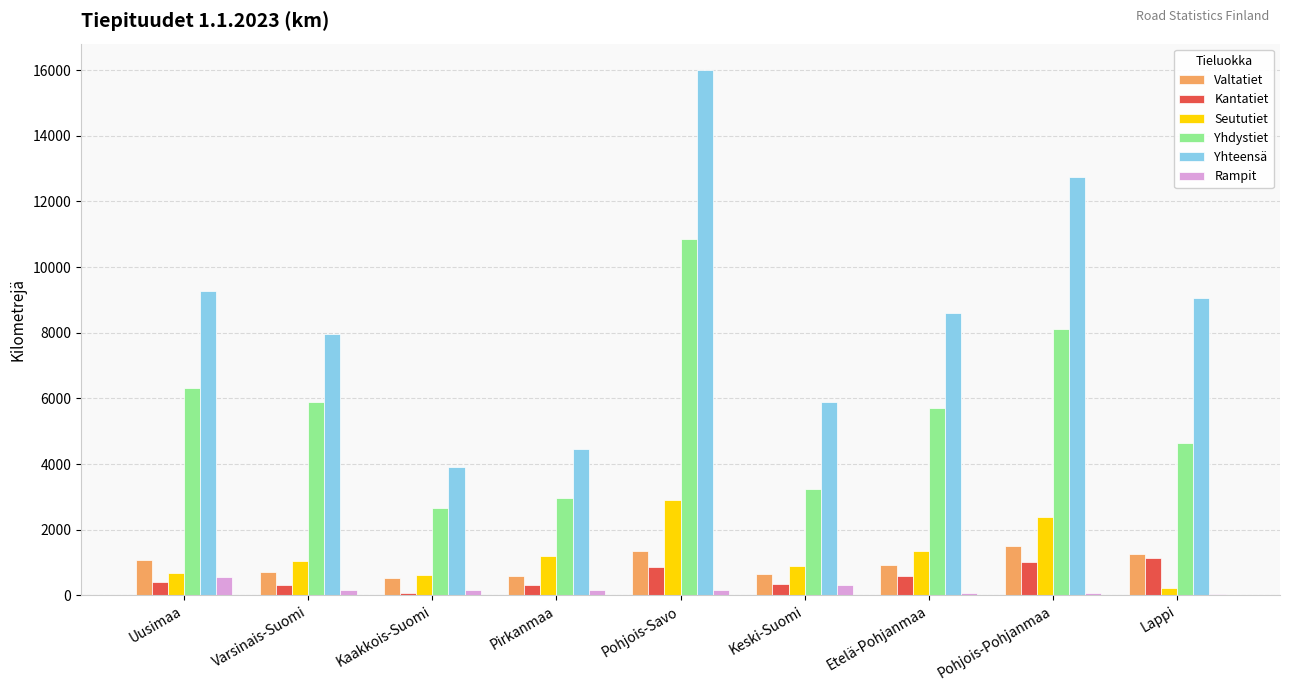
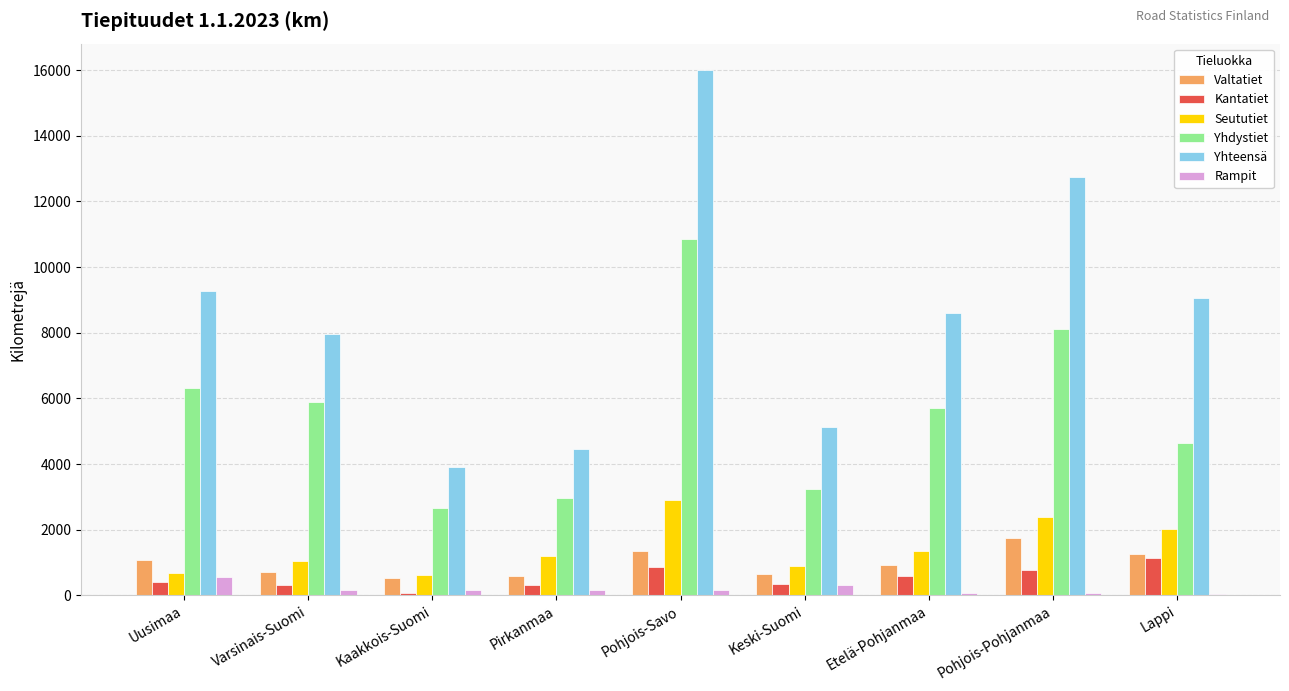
  {
    "Valtatiet": {
      "Uusimaa": 1100,
      "Varsinais-Suomi": 700,
      "Kaakkois-Suomi": 500,
      "Pirkanmaa": 600,
      "Pohjois-Savo": 1400,
      "Keski-Suomi": 700,
      "Etelä-Pohjanmaa": 900,
-     "Pohjois-Pohjanmaa": 1500,
+     "Pohjois-Pohjanmaa": 1800,
      "Lappi": 1300
    },
    "Kantatiet": {
      "Uusimaa": 400,
      "Varsinais-Suomi": 300,
      "Kaakkois-Suomi": 100,
      "Pirkanmaa": 300,
      "Pohjois-Savo": 900,
      "Keski-Suomi": 300,
      "Etelä-Pohjanmaa": 600,
-     "Pohjois-Pohjanmaa": 1000,
+     "Pohjois-Pohjanmaa": 800,
      "Lappi": 1100
    },
    "Seututiet": {
      "Uusimaa": 700,
      "Varsinais-Suomi": 1000,
      "Kaakkois-Suomi": 600,
      "Pirkanmaa": 1200,
      "Pohjois-Savo": 2900,
      "Keski-Suomi": 900,
      "Etelä-Pohjanmaa": 1400,
      "Pohjois-Pohjanmaa": 2400,
-     "Lappi": 200
+     "Lappi": 2000
    },
    "Yhdystiet": {
      "Uusimaa": 6300,
      "Varsinais-Suomi": 5900,
      "Kaakkois-Suomi": 2700,
      "Pirkanmaa": 3000,
      "Pohjois-Savo": 10900,
      "Keski-Suomi": 3200,
      "Etelä-Pohjanmaa": 5700,
      "Pohjois-Pohjanmaa": 8100,
      "Lappi": 4600
    },
    "Yhteensä": {
      "Uusimaa": 9300,
      "Varsinais-Suomi": 8000,
      "Kaakkois-Suomi": 3900,
      "Pirkanmaa": 4500,
      "Pohjois-Savo": 16000,
-     "Keski-Suomi": 5900,
+     "Keski-Suomi": 5100,
      "Etelä-Pohjanmaa": 8600,
      "Pohjois-Pohjanmaa": 12800,
      "Lappi": 9100
    },
    "Rampit": {
      "Uusimaa": 600,
      "Varsinais-Suomi": 200,
      "Kaakkois-Suomi": 200,
      "Pirkanmaa": 200,
      "Pohjois-Savo": 200,
      "Keski-Suomi": 300,
      "Etelä-Pohjanmaa": 100
    }
  }
